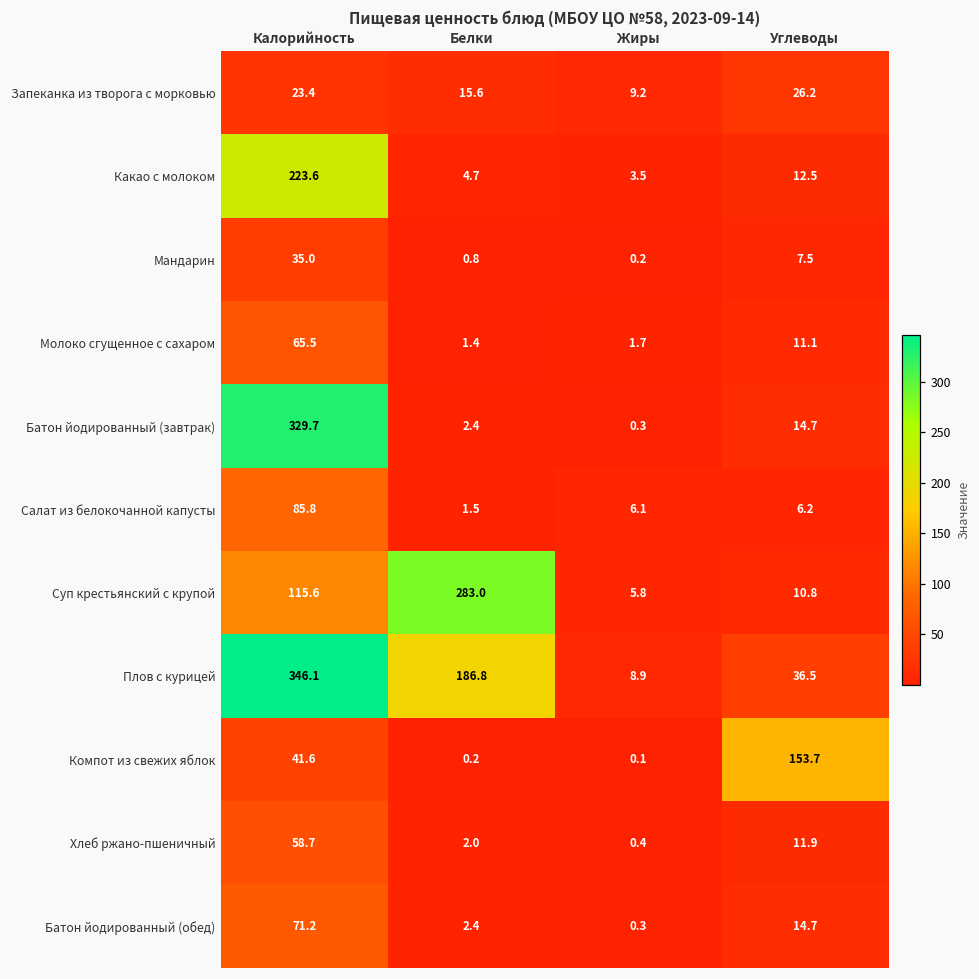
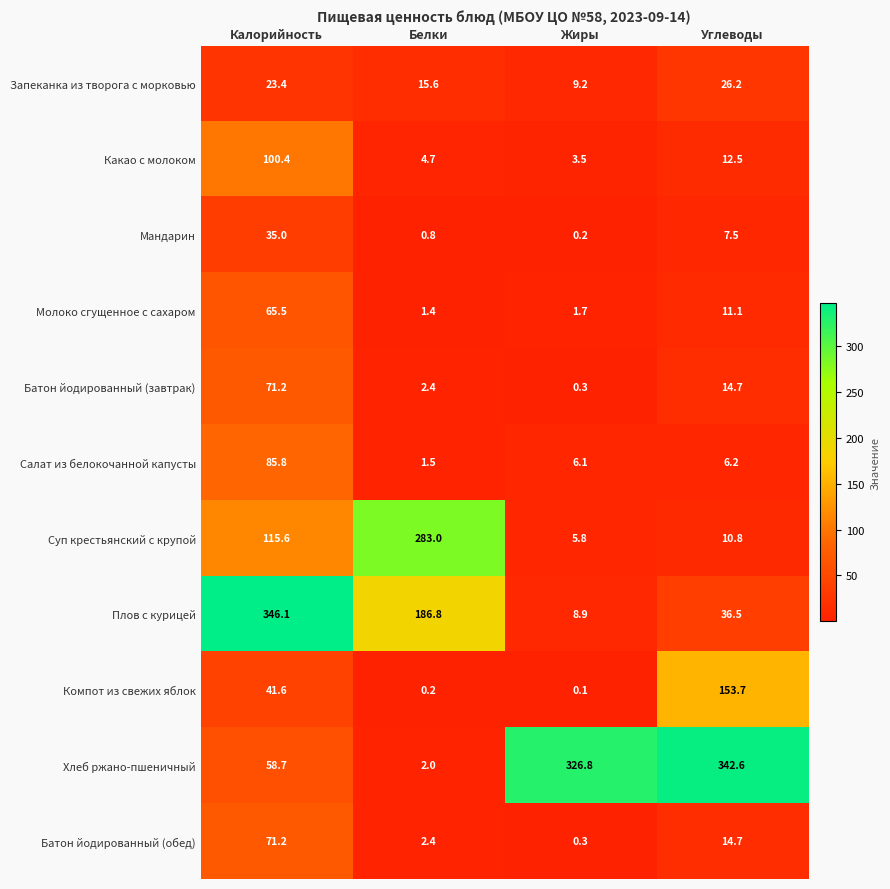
  {
    "Запеканка из творога с морковью": {
      "Калорийность": 23.4,
      "Белки": 15.6,
      "Жиры": 9.2,
      "Углеводы": 26.2
    },
    "Какао с молоком": {
-     "Калорийность": 223.6,
+     "Калорийность": 100.4,
      "Белки": 4.7,
      "Жиры": 3.5,
      "Углеводы": 12.5
    },
    "Мандарин": {
      "Калорийность": 35.0,
      "Белки": 0.8,
      "Жиры": 0.2,
      "Углеводы": 7.5
    },
    "Молоко сгущенное с сахаром": {
      "Калорийность": 65.5,
      "Белки": 1.4,
      "Жиры": 1.7,
      "Углеводы": 11.1
    },
    "Батон йодированный (завтрак)": {
-     "Калорийность": 329.7,
+     "Калорийность": 71.2,
      "Белки": 2.4,
      "Жиры": 0.3,
      "Углеводы": 14.7
    },
    "Салат из белокочанной капусты": {
      "Калорийность": 85.8,
      "Белки": 1.5,
      "Жиры": 6.1,
      "Углеводы": 6.2
    },
    "Суп крестьянский с крупой": {
      "Калорийность": 115.6,
      "Белки": 283.0,
      "Жиры": 5.8,
      "Углеводы": 10.8
    },
    "Плов с курицей": {
      "Калорийность": 346.1,
      "Белки": 186.8,
      "Жиры": 8.9,
      "Углеводы": 36.5
    },
    "Компот из свежих яблок": {
      "Калорийность": 41.6,
      "Белки": 0.2,
      "Жиры": 0.1,
      "Углеводы": 153.7
    },
    "Хлеб ржано-пшеничный": {
      "Калорийность": 58.7,
      "Белки": 2.0,
-     "Жиры": 0.4,
-     "Углеводы": 11.9
+     "Жиры": 326.8,
+     "Углеводы": 342.6
    },
    "Батон йодированный (обед)": {
      "Калорийность": 71.2,
      "Белки": 2.4,
      "Жиры": 0.3,
      "Углеводы": 14.7
    }
  }
